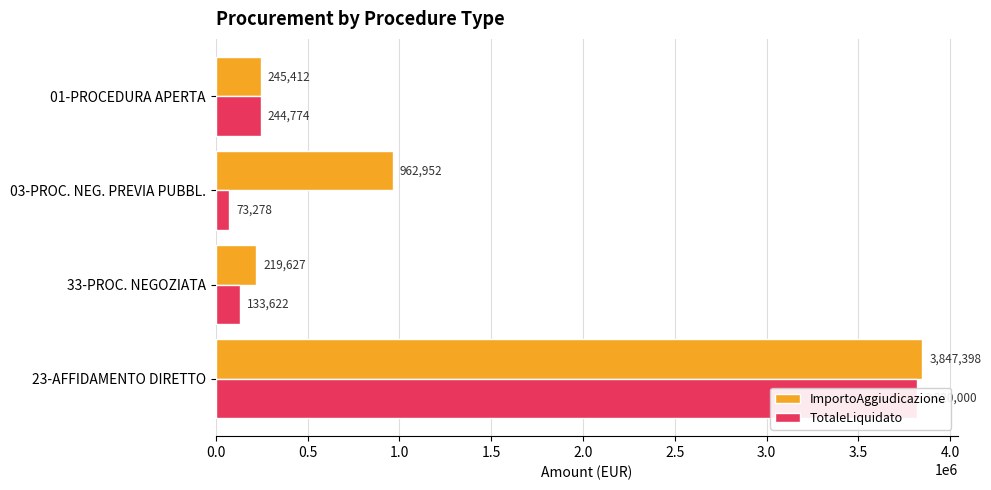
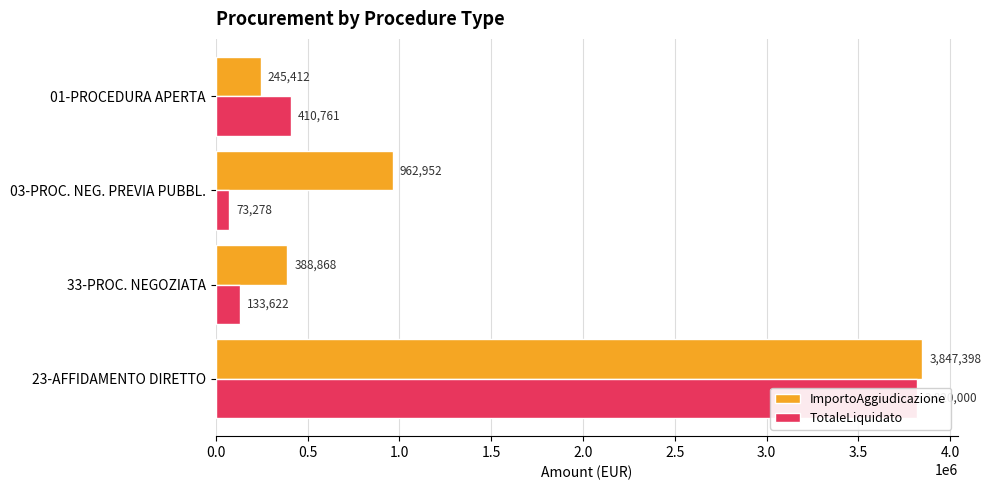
  {
    "ImportoAggiudicazione": {
      "01-PROCEDURA APERTA": "245,412",
      "03-PROC. NEG. PREVIA PUBBL.": "962,952",
-     "33-PROC. NEGOZIATA": "219,627",
+     "33-PROC. NEGOZIATA": "388,868",
      "23-AFFIDAMENTO DIRETTO": "3,847,398"
    },
    "TotaleLiquidato": {
-     "01-PROCEDURA APERTA": "244,774",
+     "01-PROCEDURA APERTA": "410,761",
      "03-PROC. NEG. PREVIA PUBBL.": "73,278",
      "33-PROC. NEGOZIATA": "133,622"
    }
  }
